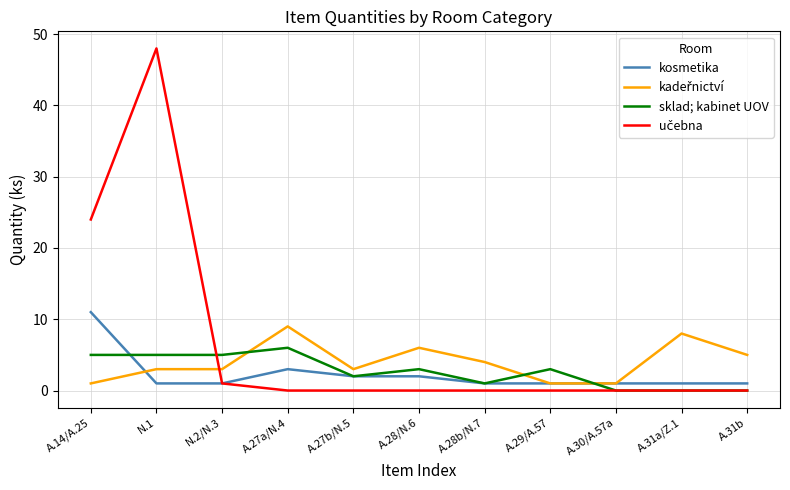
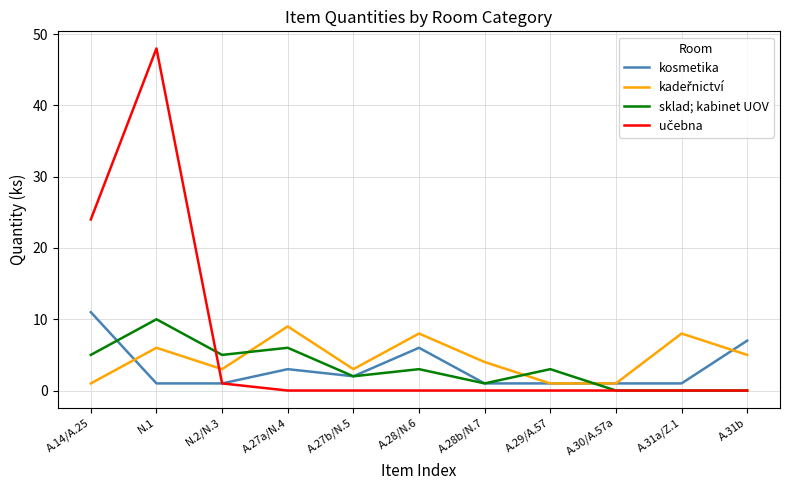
  {
    "kosmetika": {
      "A.14/A.25": 11,
      "N.1": 1,
      "A.27a/N.4": 3,
-     "A.28/N.6": 2,
+     "A.28/N.6": 6,
      "A.31a/Z.1": 1,
-     "A.31b": 1
+     "A.31b": 7
    },
    "kadeřnictví": {
      "A.14/A.25": 1,
-     "N.1": 3,
+     "N.1": 6,
      "N.2/N.3": 3,
      "A.27a/N.4": 9,
      "A.27b/N.5": 3,
-     "A.28/N.6": 6,
+     "A.28/N.6": 8,
      "A.28b/N.7": 4,
      "A.31a/Z.1": 8,
      "A.31b": 5
    },
    "sklad; kabinet UOV": {
      "A.14/A.25": 5,
-     "N.1": 5,
+     "N.1": 10,
      "N.2/N.3": 5,
      "A.27a/N.4": 6,
      "A.28/N.6": 3,
      "A.29/A.57": 3
    },
    "učebna": {
      "A.14/A.25": 24,
      "N.1": 48,
      "A.27a/N.4": 0,
      "A.27b/N.5": 0,
      "A.28/N.6": 0,
      "A.28b/N.7": 0,
      "A.29/A.57": 0
    }
  }
